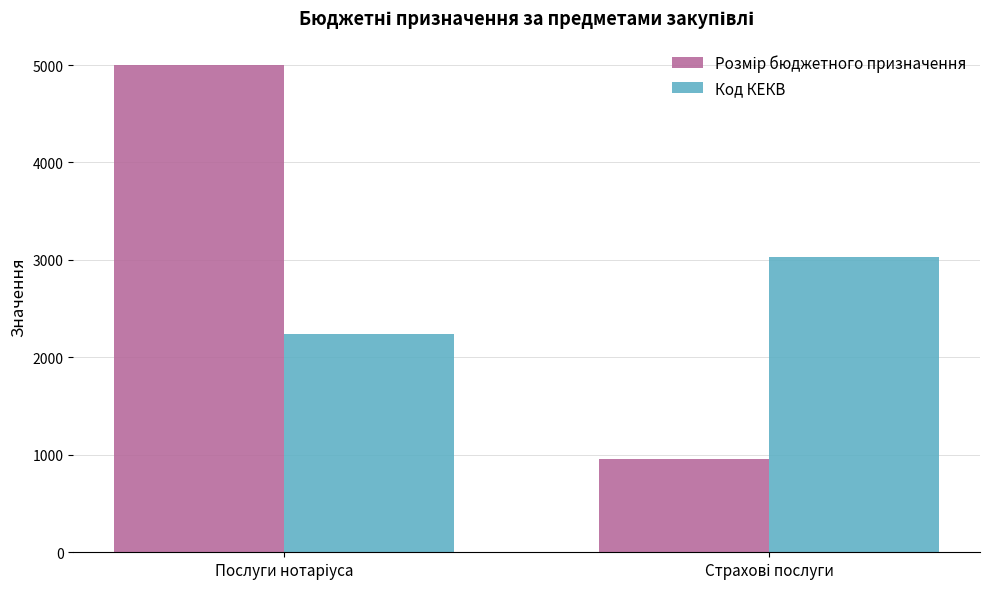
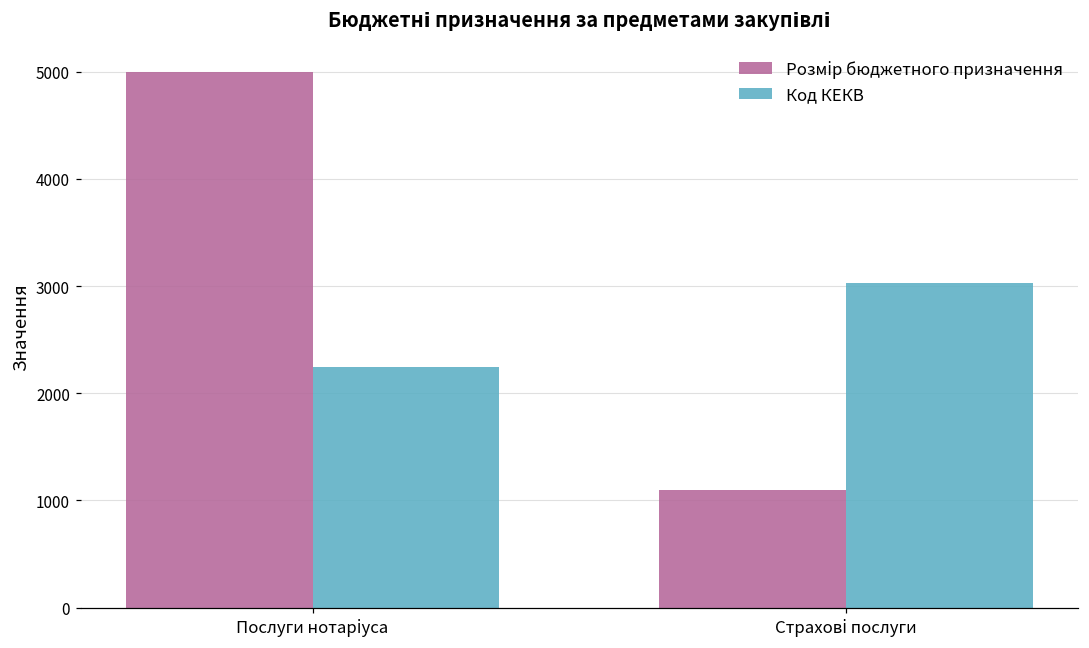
  {
    "Розмір бюджетного призначення": {
      "Послуги нотаріуса": 5000,
-     "Страхові послуги": 1000
+     "Страхові послуги": 1100
    },
    "Код КЕКВ": {
      "Послуги нотаріуса": 2200,
      "Страхові послуги": 3000
    }
  }
